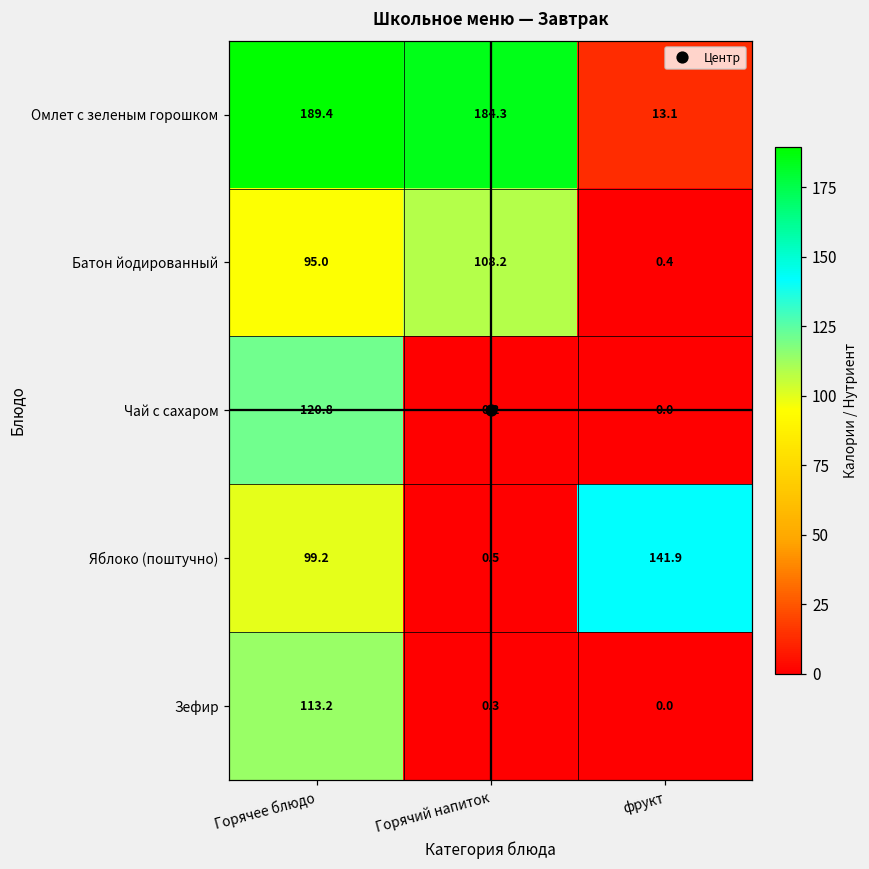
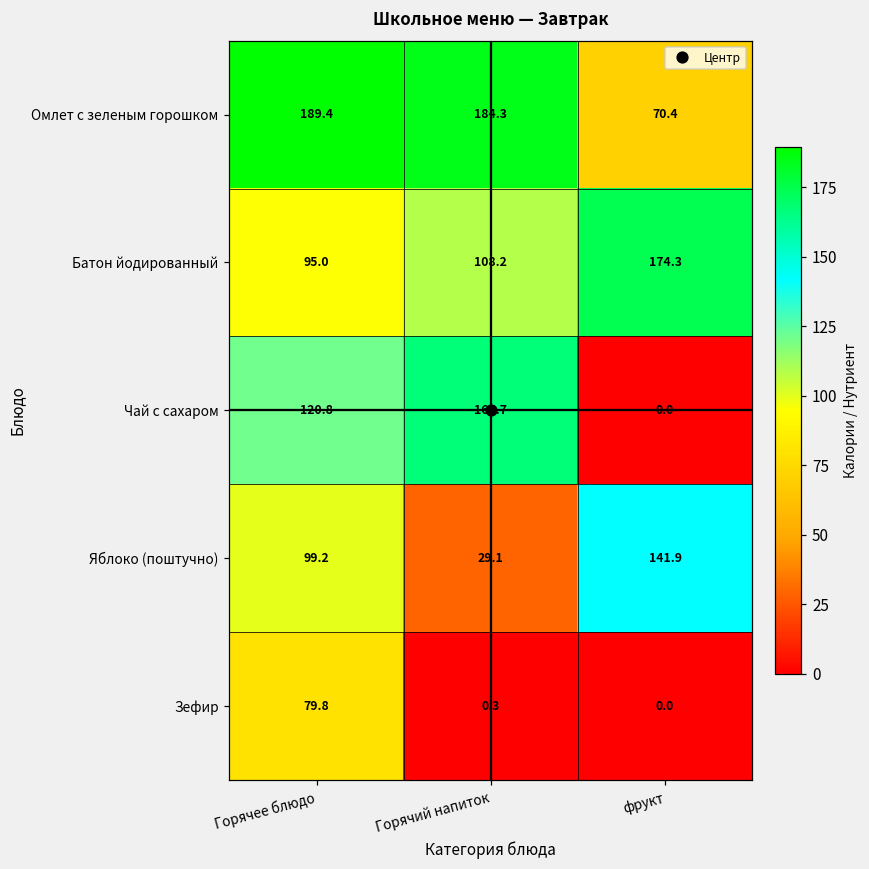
  {
    "Омлет с зеленым горошком": {
      "Горячее блюдо": 189.4,
      "Горячий напиток": 184.3,
-     "фрукт": 13.1
+     "фрукт": 70.4
    },
    "Батон йодированный": {
      "Горячее блюдо": 95.0,
      "Горячий напиток": 108.2,
-     "фрукт": 0.4
+     "фрукт": 174.3
    },
    "Чай с сахаром": {
      "Горячее блюдо": 120.8,
-     "Горячий напиток": 0.2,
+     "Горячий напиток": 166.7,
      "фрукт": 0.0
    },
    "Яблоко (поштучно)": {
      "Горячее блюдо": 99.2,
-     "Горячий напиток": 0.5,
+     "Горячий напиток": 29.1,
      "фрукт": 141.9
    },
    "Зефир": {
-     "Горячее блюдо": 113.2,
+     "Горячее блюдо": 79.8,
      "Горячий напиток": 0.3,
      "фрукт": 0.0
    }
  }
